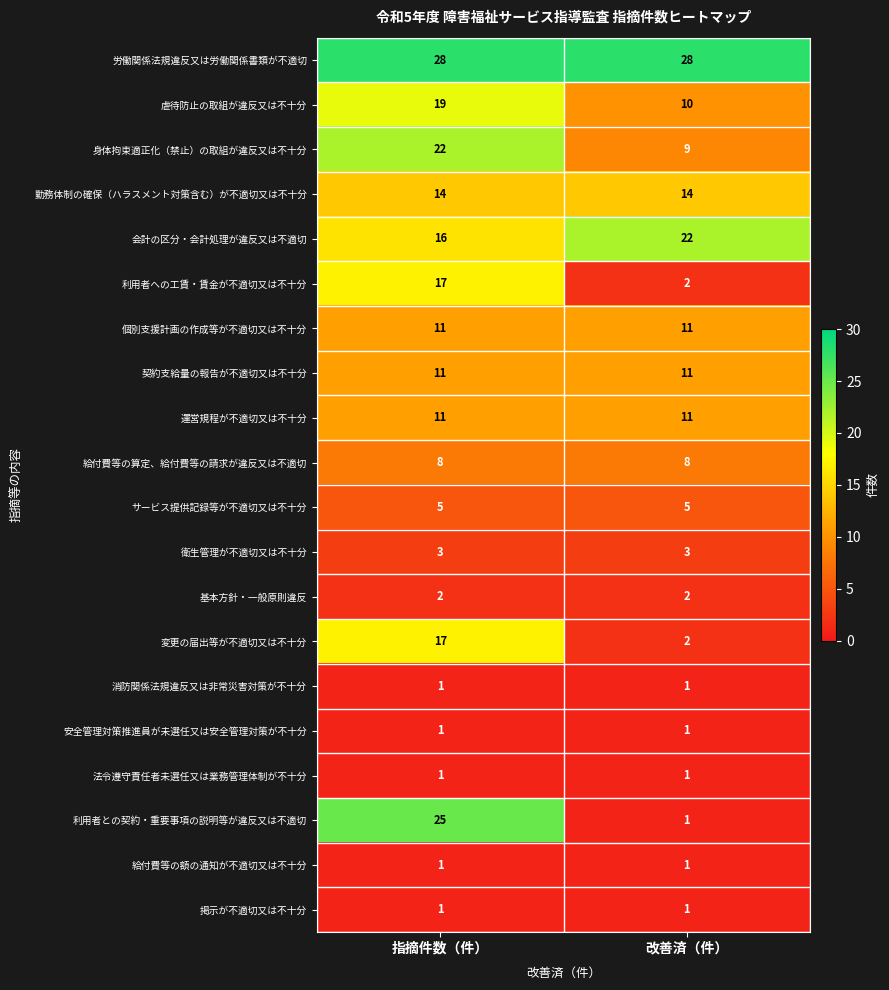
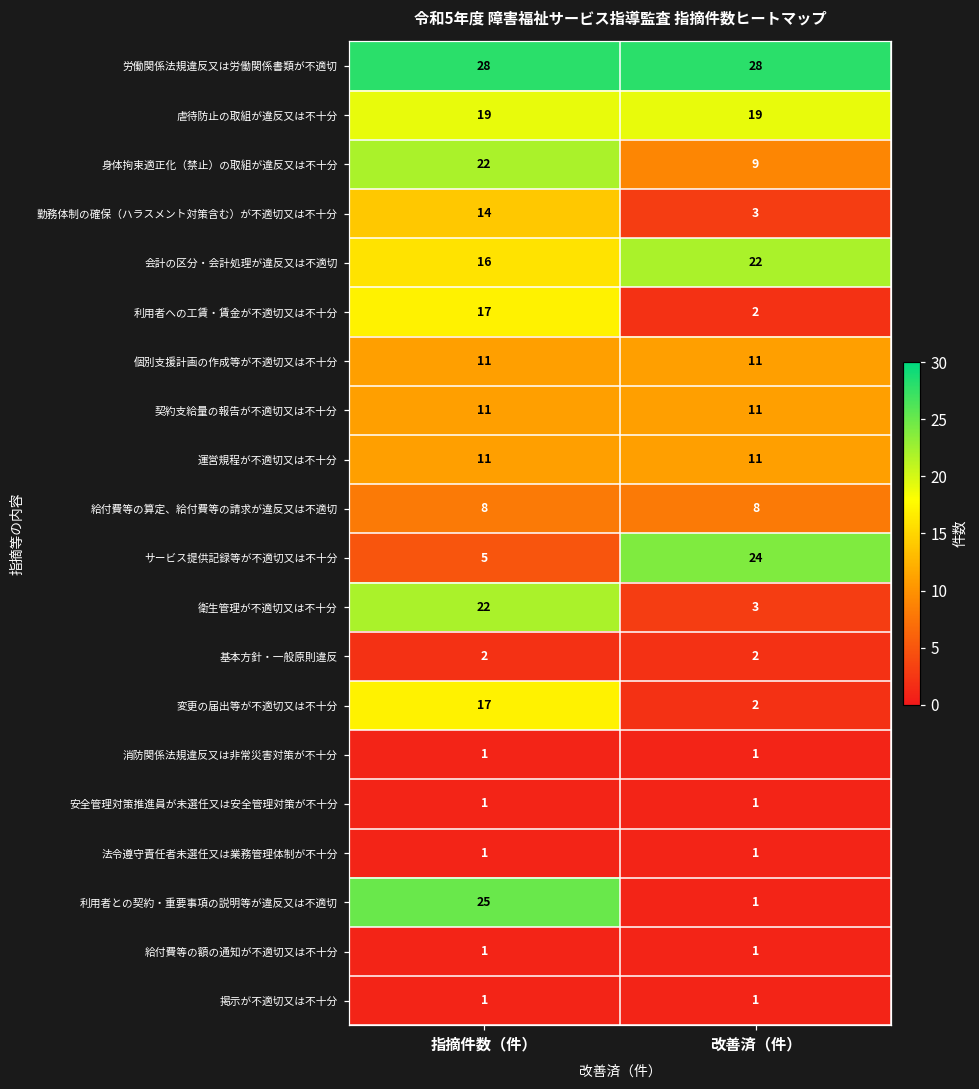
  {
    "労働関係法規違反又は労働関係書類が不適切": {
      "指摘件数（件）": 28,
      "改善済（件）": 28
    },
    "虐待防止の取組が違反又は不十分": {
      "指摘件数（件）": 19,
-     "改善済（件）": 10
+     "改善済（件）": 19
    },
    "身体拘束適正化（禁止）の取組が違反又は不十分": {
      "指摘件数（件）": 22,
      "改善済（件）": 9
    },
    "勤務体制の確保（ハラスメント対策含む）が不適切又は不十分": {
      "指摘件数（件）": 14,
-     "改善済（件）": 14
+     "改善済（件）": 3
    },
    "会計の区分・会計処理が違反又は不適切": {
      "指摘件数（件）": 16,
      "改善済（件）": 22
    },
    "利用者への工賃・賃金が不適切又は不十分": {
      "指摘件数（件）": 17,
      "改善済（件）": 2
    },
    "個別支援計画の作成等が不適切又は不十分": {
      "指摘件数（件）": 11,
      "改善済（件）": 11
    },
    "契約支給量の報告が不適切又は不十分": {
      "指摘件数（件）": 11,
      "改善済（件）": 11
    },
    "運営規程が不適切又は不十分": {
      "指摘件数（件）": 11,
      "改善済（件）": 11
    },
    "給付費等の算定、給付費等の請求が違反又は不適切": {
      "指摘件数（件）": 8,
      "改善済（件）": 8
    },
    "サービス提供記録等が不適切又は不十分": {
      "指摘件数（件）": 5,
-     "改善済（件）": 5
+     "改善済（件）": 24
    },
    "衛生管理が不適切又は不十分": {
-     "指摘件数（件）": 3,
+     "指摘件数（件）": 22,
      "改善済（件）": 3
    },
    "基本方針・一般原則違反": {
      "指摘件数（件）": 2,
      "改善済（件）": 2
    },
    "変更の届出等が不適切又は不十分": {
      "指摘件数（件）": 17,
      "改善済（件）": 2
    },
    "消防関係法規違反又は非常災害対策が不十分": {
      "指摘件数（件）": 1,
      "改善済（件）": 1
    },
    "安全管理対策推進員が未選任又は安全管理対策が不十分": {
      "指摘件数（件）": 1,
      "改善済（件）": 1
    },
    "法令遵守責任者未選任又は業務管理体制が不十分": {
      "指摘件数（件）": 1,
      "改善済（件）": 1
    },
    "利用者との契約・重要事項の説明等が違反又は不適切": {
      "指摘件数（件）": 25,
      "改善済（件）": 1
    },
    "給付費等の額の通知が不適切又は不十分": {
      "指摘件数（件）": 1,
      "改善済（件）": 1
    },
    "掲示が不適切又は不十分": {
      "指摘件数（件）": 1,
      "改善済（件）": 1
    }
  }
